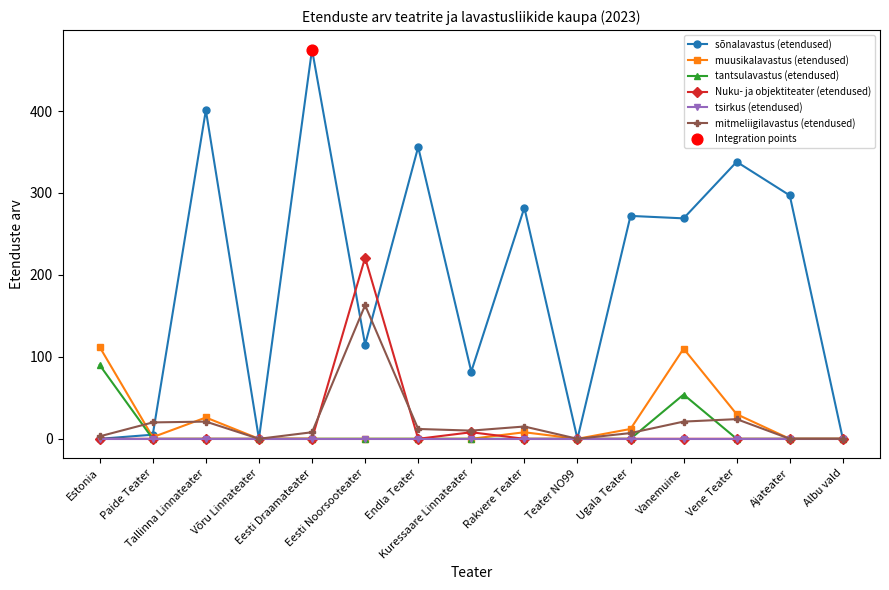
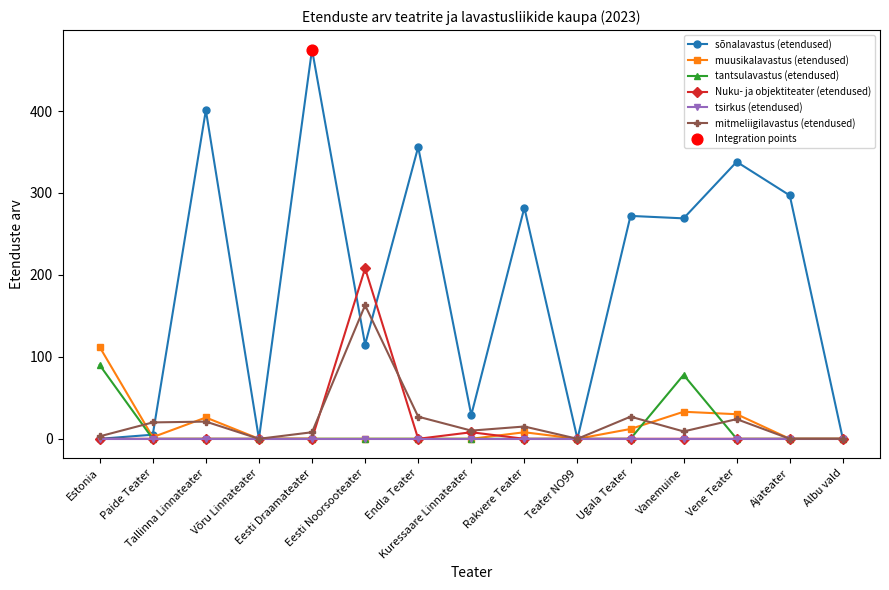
  {
    "sõnalavastus (etendused)": {
      "Tallinna Linnateater": 400,
      "Eesti Noorsooteater": 120,
      "Endla Teater": 360,
-     "Kuressaare Linnateater": 80,
+     "Kuressaare Linnateater": 30,
      "Rakvere Teater": 280,
      "Ugala Teater": 270,
      "Vanemuine": 270,
      "Vene Teater": 340,
      "Ajateater": 300
    },
    "muusikalavastus (etendused)": {
      "Estonia": 110,
      "Tallinna Linnateater": 30,
      "Rakvere Teater": 10,
      "Ugala Teater": 10,
-     "Vanemuine": 110,
+     "Vanemuine": 30,
      "Vene Teater": 30
    },
    "tantsulavastus (etendused)": {
      "Estonia": 90,
-     "Vanemuine": 50
+     "Vanemuine": 80
    },
    "Nuku- ja objektiteater (etendused)": {
-     "Eesti Noorsooteater": 220
+     "Eesti Noorsooteater": 210
    },
    "mitmeliigilavastus (etendused)": {
      "Paide Teater": 20,
      "Tallinna Linnateater": 20,
      "Eesti Draamateater": 10,
      "Eesti Noorsooteater": 160,
-     "Endla Teater": 10,
+     "Endla Teater": 30,
      "Rakvere Teater": 20,
-     "Ugala Teater": 10,
-     "Vanemuine": 20,
+     "Ugala Teater": 30,
+     "Vanemuine": 10,
      "Vene Teater": 20
    }
  }
